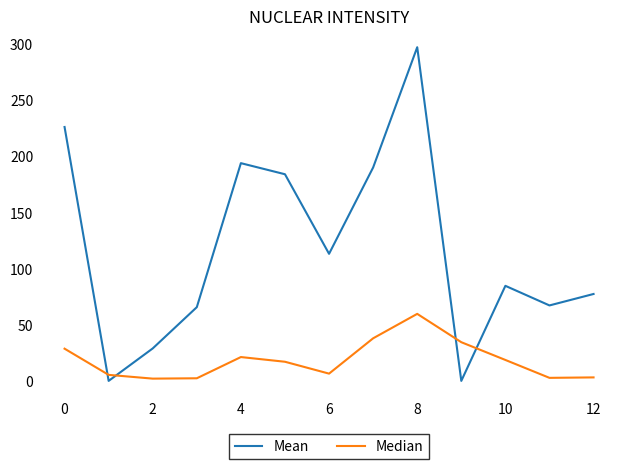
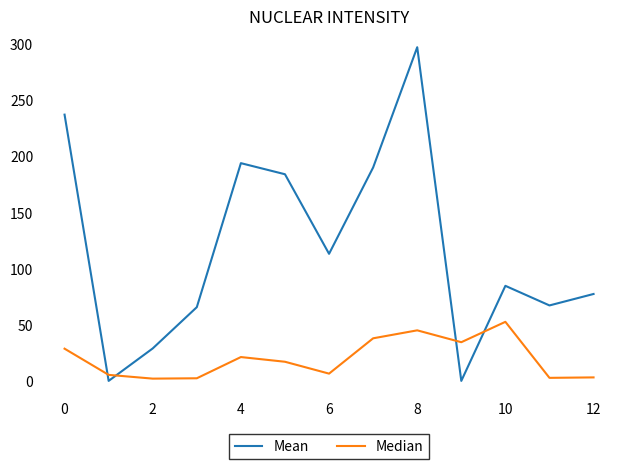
  {
    "Mean": {
-     "0": 226,
+     "0": 237,
      "2": 29,
      "4": 194,
      "6": 113,
      "8": 297,
      "10": 85,
      "12": 77
    },
    "Median": {
      "0": 29,
      "2": 2,
      "4": 21,
      "6": 6,
-     "8": 60,
-     "10": 19,
+     "8": 45,
+     "10": 53,
      "12": 3
    }
  }
